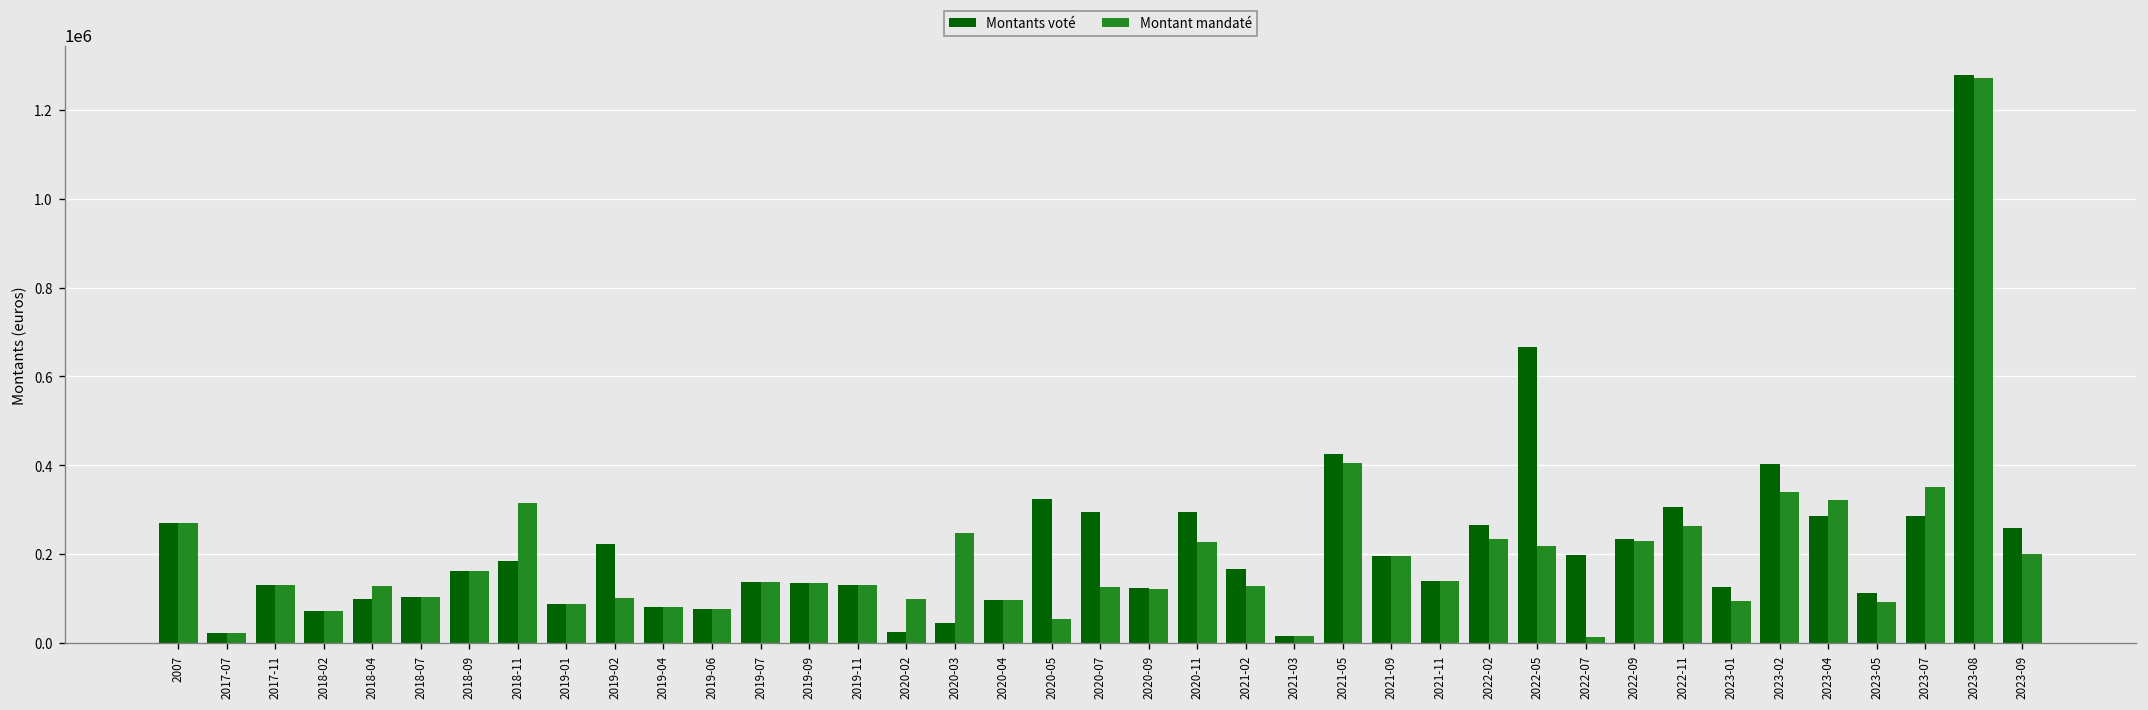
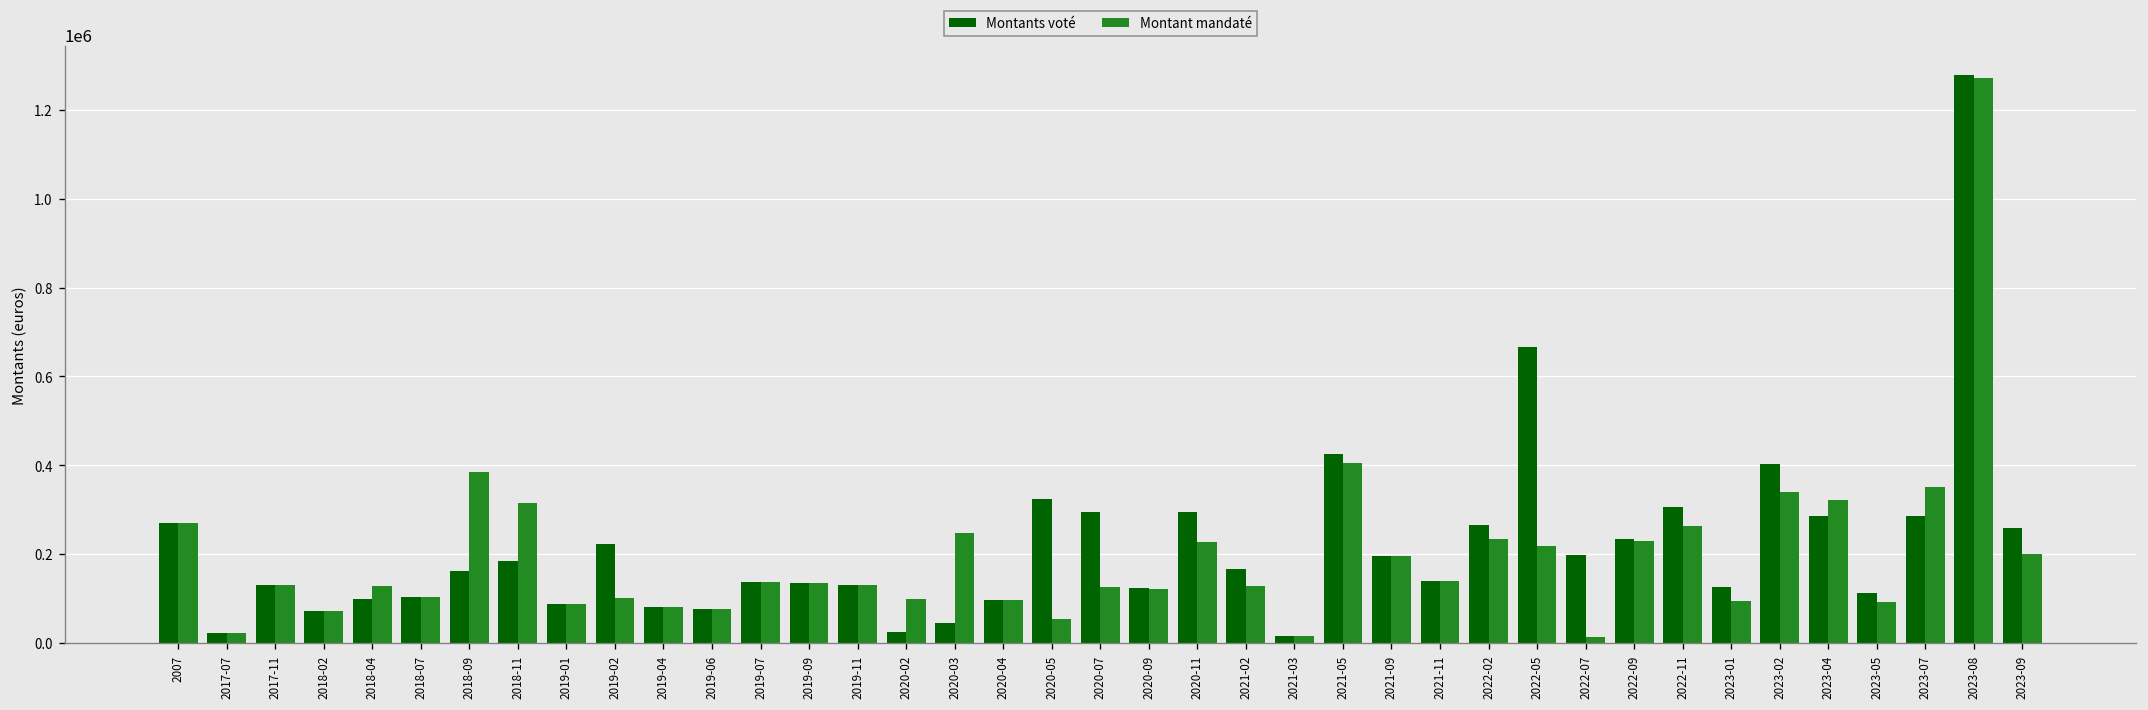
  {
    "Montants voté": {
      "2007": 270000,
      "2017-07": 20000,
      "2017-11": 130000,
      "2018-02": 70000,
      "2018-04": 100000,
      "2018-07": 100000,
      "2018-09": 160000,
      "2018-11": 180000,
      "2019-01": 90000,
      "2019-02": 220000,
      "2019-04": 80000,
      "2019-06": 80000,
      "2019-07": 140000,
      "2019-09": 140000,
      "2019-11": 130000,
      "2020-02": 20000,
      "2020-03": 50000,
      "2020-04": 100000,
      "2020-05": 320000,
      "2020-07": 290000,
      "2020-09": 120000,
      "2020-11": 290000,
      "2021-02": 170000,
      "2021-03": 20000,
      "2021-05": 430000,
      "2021-09": 190000,
      "2021-11": 140000,
      "2022-02": 260000,
      "2022-05": 670000,
      "2022-07": 200000,
      "2022-09": 230000,
      "2022-11": 300000,
      "2023-01": 130000,
      "2023-02": 400000,
      "2023-04": 290000,
      "2023-05": 110000,
      "2023-07": 290000,
      "2023-08": 1280000,
      "2023-09": 260000
    },
    "Montant mandaté": {
      "2007": 270000,
      "2017-07": 20000,
      "2017-11": 130000,
      "2018-02": 70000,
      "2018-04": 130000,
      "2018-07": 100000,
-     "2018-09": 160000,
+     "2018-09": 390000,
      "2018-11": 310000,
      "2019-01": 90000,
      "2019-02": 100000,
      "2019-04": 80000,
      "2019-06": 80000,
      "2019-07": 140000,
      "2019-09": 140000,
      "2019-11": 130000,
      "2020-02": 100000,
      "2020-03": 250000,
      "2020-04": 100000,
      "2020-05": 50000,
      "2020-07": 120000,
      "2020-09": 120000,
      "2020-11": 230000,
      "2021-02": 130000,
      "2021-03": 20000,
      "2021-05": 410000,
      "2021-09": 190000,
      "2021-11": 140000,
      "2022-02": 230000,
      "2022-05": 220000,
      "2022-07": 10000,
      "2022-09": 230000,
      "2022-11": 260000,
      "2023-01": 90000,
      "2023-02": 340000,
      "2023-04": 320000,
      "2023-05": 90000,
      "2023-07": 350000,
      "2023-08": 1270000,
      "2023-09": 200000
    }
  }
